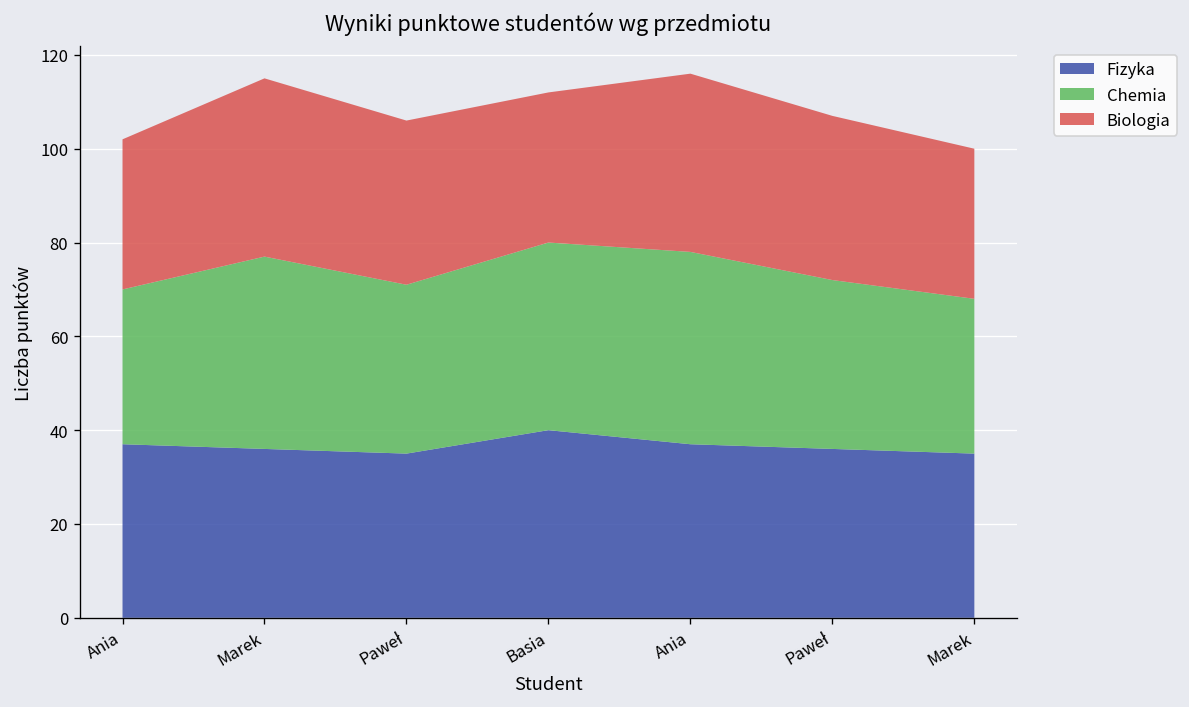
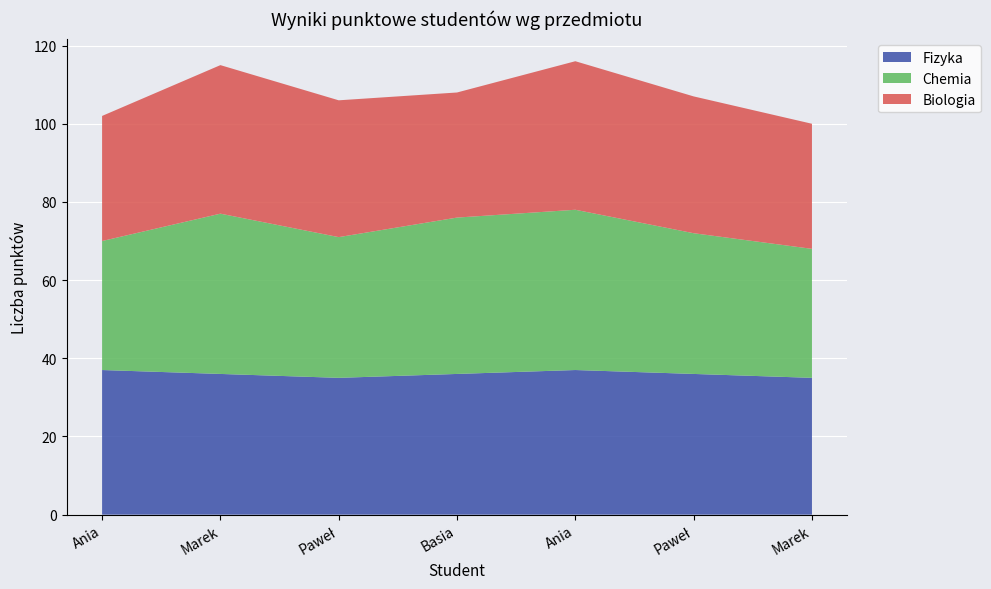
  {
    "Fizyka": {
-     "Basia": 40
+     "Basia": 36
    },
    "Chemia": {
      "Basia": 40
    },
    "Biologia": {
      "Basia": 32
    }
  }
